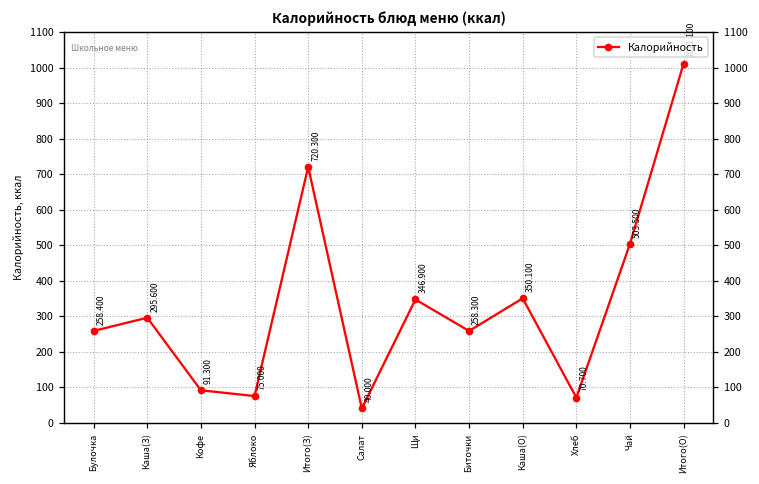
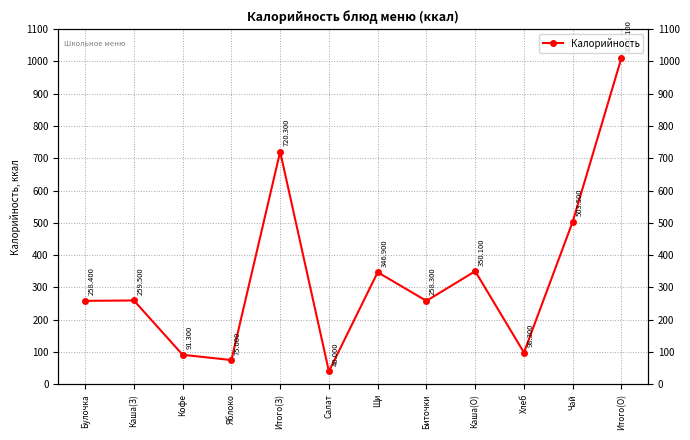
  {
    "Булочка": 258.400,
-   "Каша(З)": 295.600,
+   "Каша(З)": 259.500,
    "Кофе": 91.300,
    "Яблоко": 75.000,
    "Итого(З)": 720.300,
    "Салат": 40.000,
    "Щи": 346.900,
    "Биточки": 258.300,
    "Каша(О)": 350.100,
-   "Хлеб": 70.700,
+   "Хлеб": 98.300,
    "Чай": 503.500
  }
